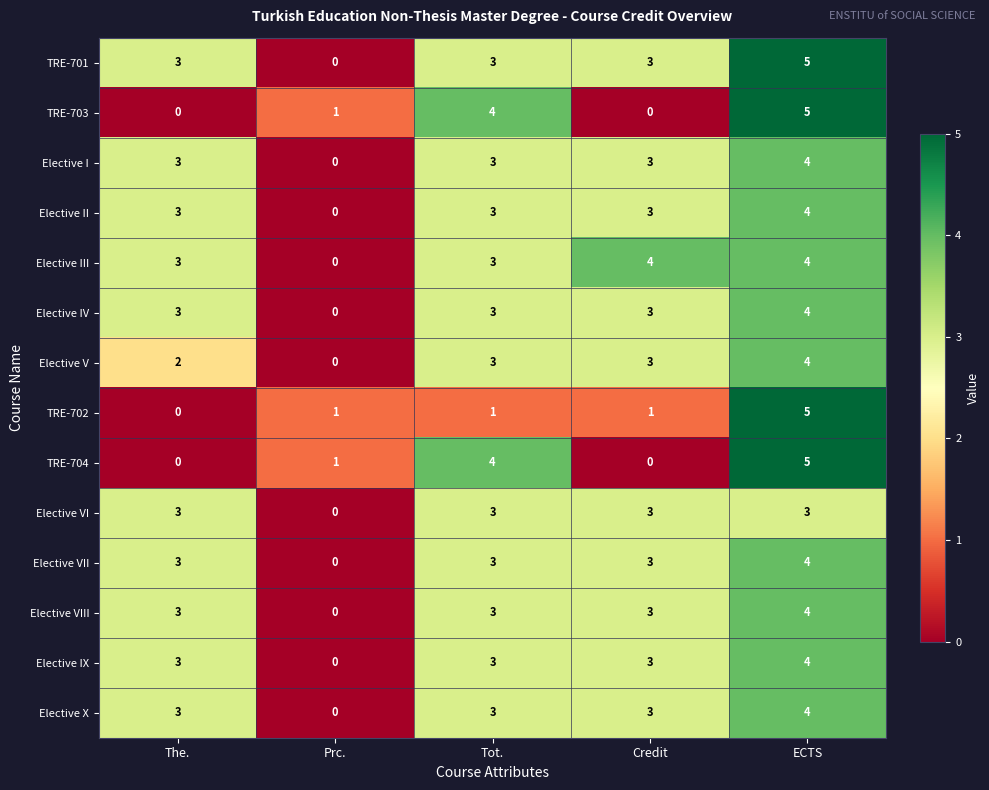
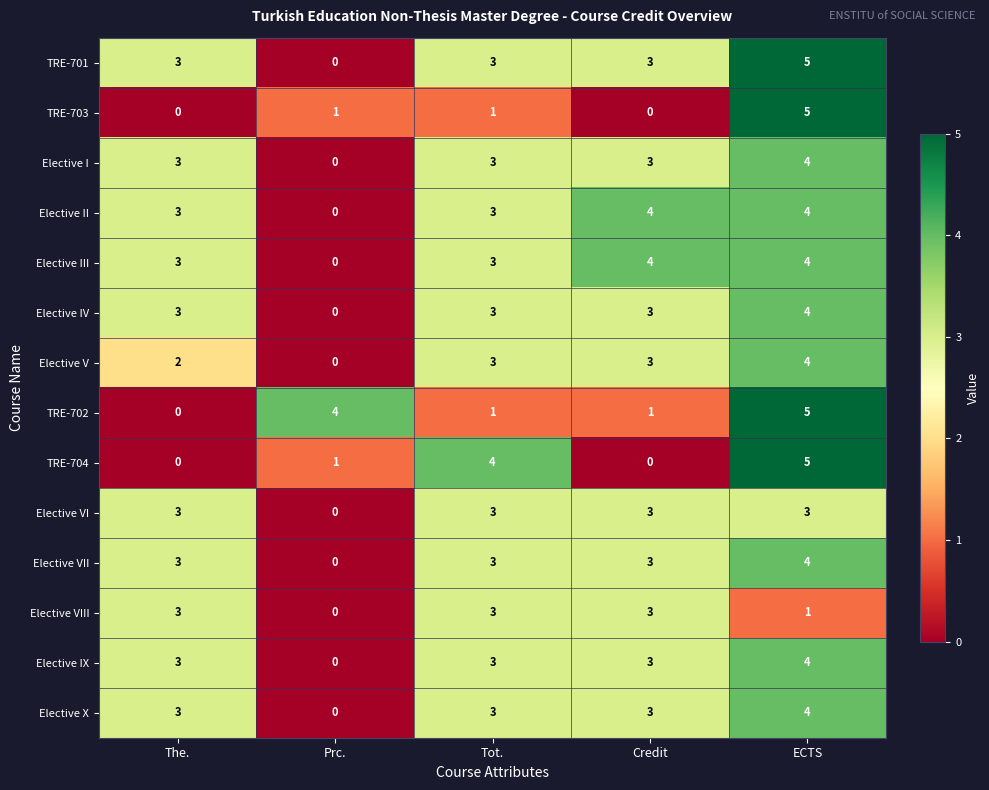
  {
    "TRE-701": {
      "The.": 3,
      "Prc.": 0,
      "Tot.": 3,
      "Credit": 3,
      "ECTS": 5
    },
    "TRE-703": {
      "The.": 0,
      "Prc.": 1,
-     "Tot.": 4,
+     "Tot.": 1,
      "Credit": 0,
      "ECTS": 5
    },
    "Elective I": {
      "The.": 3,
      "Prc.": 0,
      "Tot.": 3,
      "Credit": 3,
      "ECTS": 4
    },
    "Elective II": {
      "The.": 3,
      "Prc.": 0,
      "Tot.": 3,
-     "Credit": 3,
+     "Credit": 4,
      "ECTS": 4
    },
    "Elective III": {
      "The.": 3,
      "Prc.": 0,
      "Tot.": 3,
      "Credit": 4,
      "ECTS": 4
    },
    "Elective IV": {
      "The.": 3,
      "Prc.": 0,
      "Tot.": 3,
      "Credit": 3,
      "ECTS": 4
    },
    "Elective V": {
      "The.": 2,
      "Prc.": 0,
      "Tot.": 3,
      "Credit": 3,
      "ECTS": 4
    },
    "TRE-702": {
      "The.": 0,
-     "Prc.": 1,
+     "Prc.": 4,
      "Tot.": 1,
      "Credit": 1,
      "ECTS": 5
    },
    "TRE-704": {
      "The.": 0,
      "Prc.": 1,
      "Tot.": 4,
      "Credit": 0,
      "ECTS": 5
    },
    "Elective VI": {
      "The.": 3,
      "Prc.": 0,
      "Tot.": 3,
      "Credit": 3,
      "ECTS": 3
    },
    "Elective VII": {
      "The.": 3,
      "Prc.": 0,
      "Tot.": 3,
      "Credit": 3,
      "ECTS": 4
    },
    "Elective VIII": {
      "The.": 3,
      "Prc.": 0,
      "Tot.": 3,
      "Credit": 3,
-     "ECTS": 4
+     "ECTS": 1
    },
    "Elective IX": {
      "The.": 3,
      "Prc.": 0,
      "Tot.": 3,
      "Credit": 3,
      "ECTS": 4
    },
    "Elective X": {
      "The.": 3,
      "Prc.": 0,
      "Tot.": 3,
      "Credit": 3,
      "ECTS": 4
    }
  }
